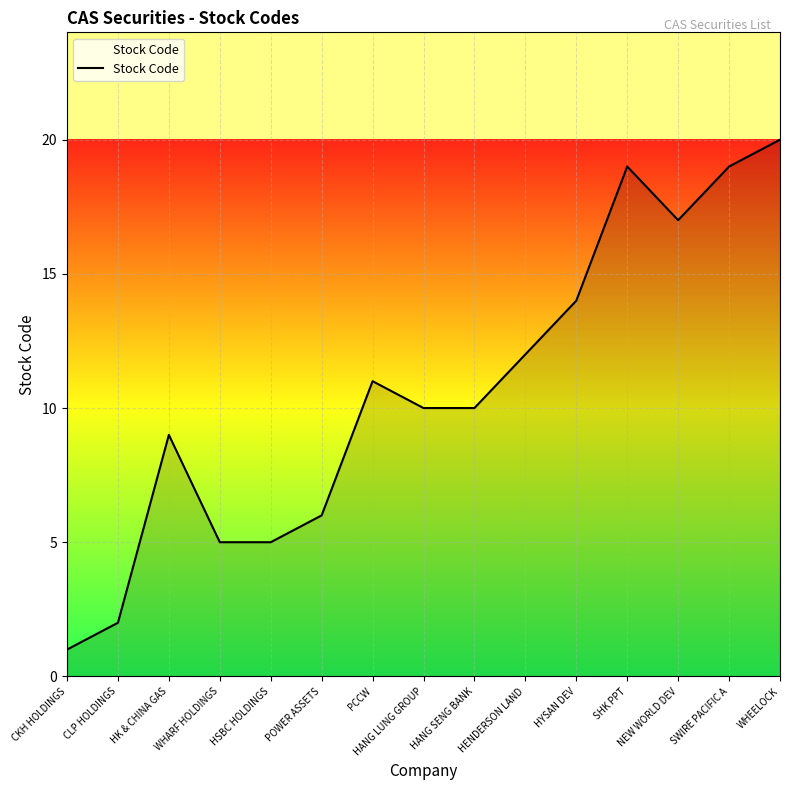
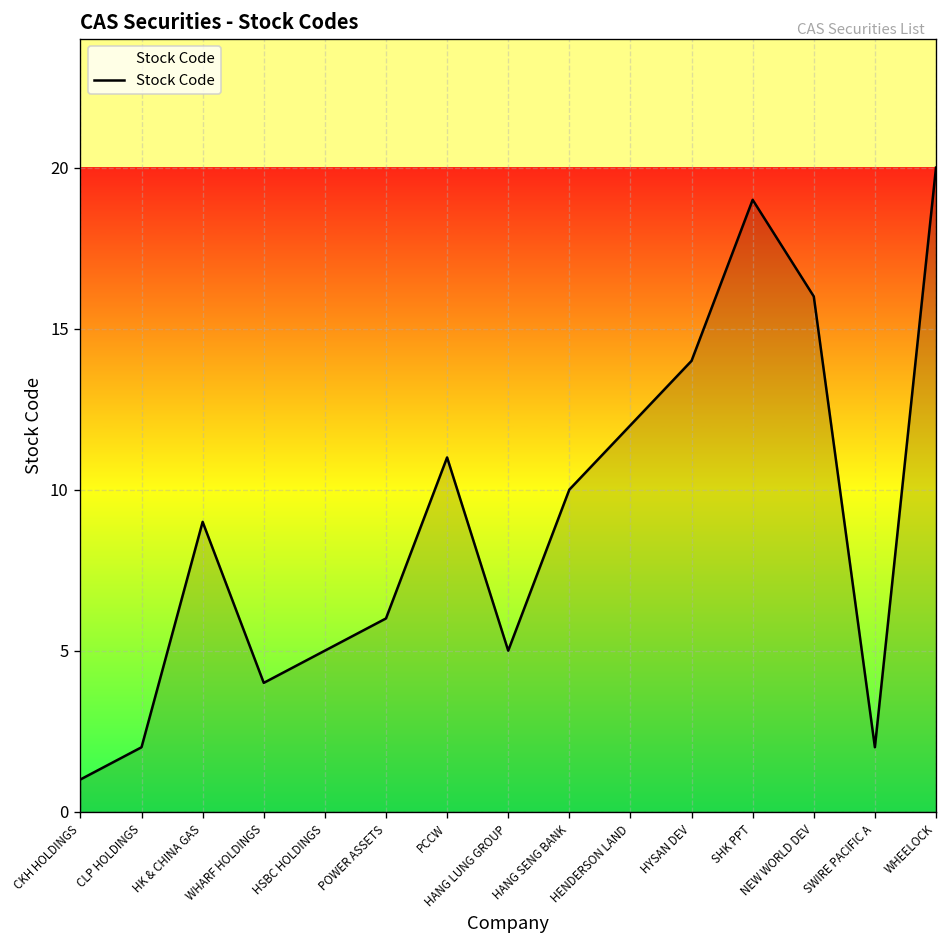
  {
    "CKH HOLDINGS": 1,
    "CLP HOLDINGS": 2,
    "HK & CHINA GAS": 9,
-   "WHARF HOLDINGS": 5,
+   "WHARF HOLDINGS": 4,
    "HSBC HOLDINGS": 5,
    "POWER ASSETS": 6,
    "PCCW": 11,
-   "HANG LUNG GROUP": 10,
+   "HANG LUNG GROUP": 5,
    "HANG SENG BANK": 10,
    "HENDERSON LAND": 12,
    "HYSAN DEV": 14,
    "SHK PPT": 19,
-   "NEW WORLD DEV": 17,
-   "SWIRE PACIFIC A": 19,
+   "NEW WORLD DEV": 16,
+   "SWIRE PACIFIC A": 2,
    "WHEELOCK": 20
  }
